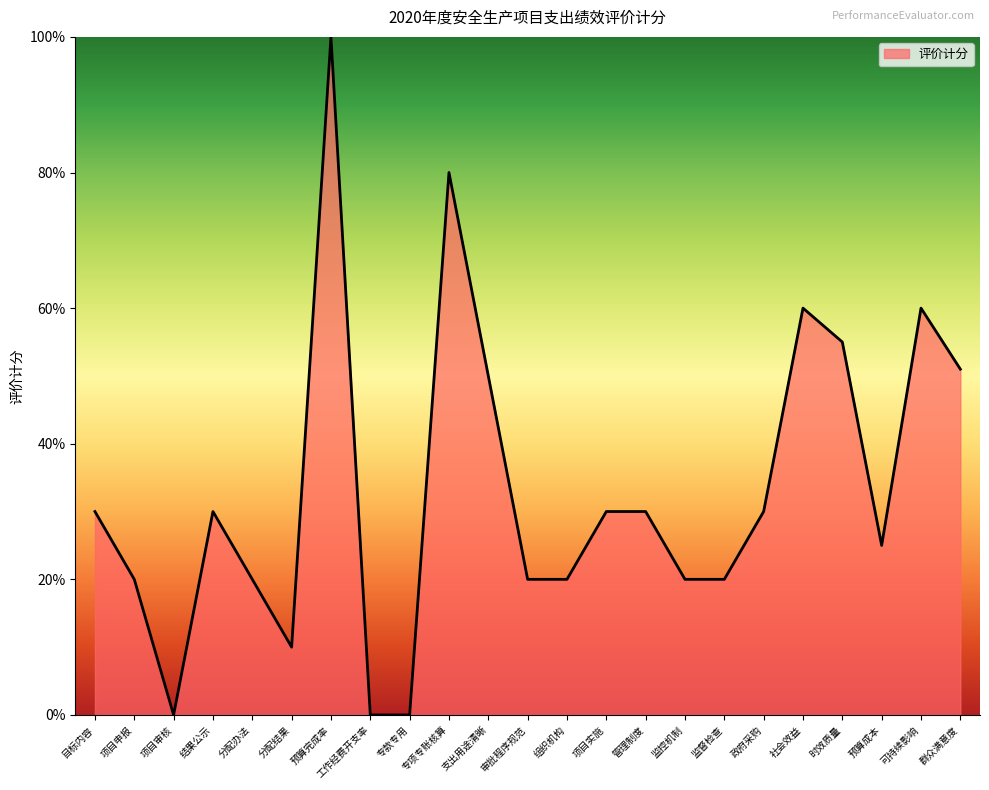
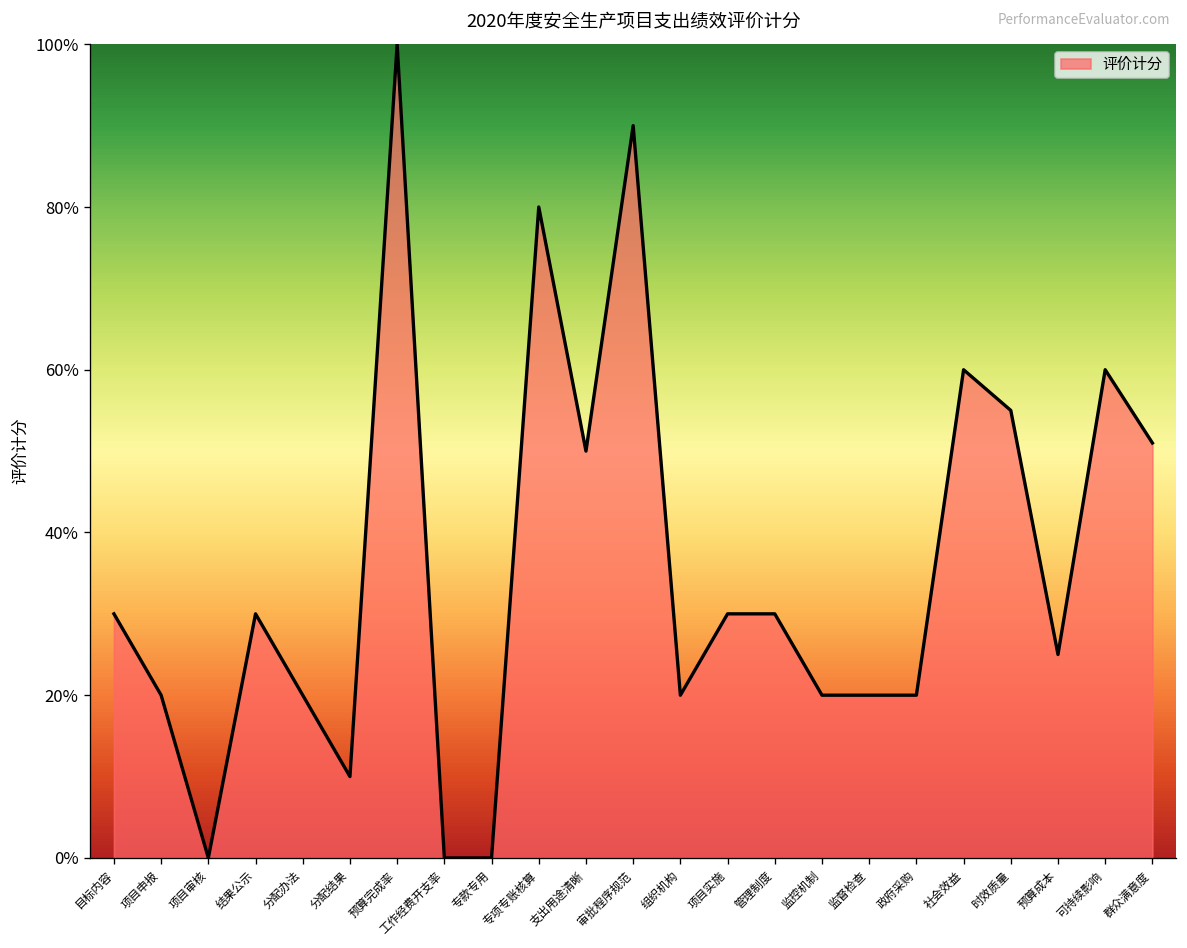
  {
    "目标内容": "30%",
    "项目申报": "20%",
    "项目审核": "0%",
    "结果公示": "30%",
    "分配办法": "20%",
    "分配结果": "10%",
    "预算完成率": "100%",
    "工作经费开支率": "0%",
    "专款专用": "0%",
    "专项专账核算": "80%",
    "支出用途清晰": "50%",
-   "审批程序规范": "20%",
+   "审批程序规范": "90%",
    "组织机构": "20%",
    "项目实施": "30%",
    "管理制度": "30%",
    "监控机制": "20%",
    "监督检查": "20%",
-   "政府采购": "30%",
+   "政府采购": "20%",
    "社会效益": "60%",
    "时效质量": "55%",
    "预算成本": "25%",
    "可持续影响": "60%",
    "群众满意度": "51%"
  }
